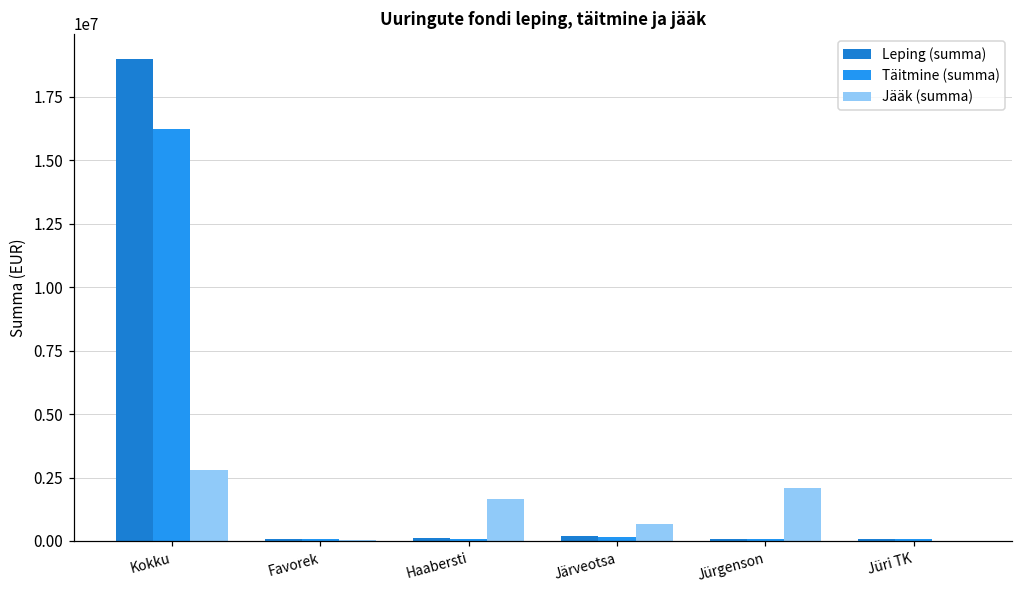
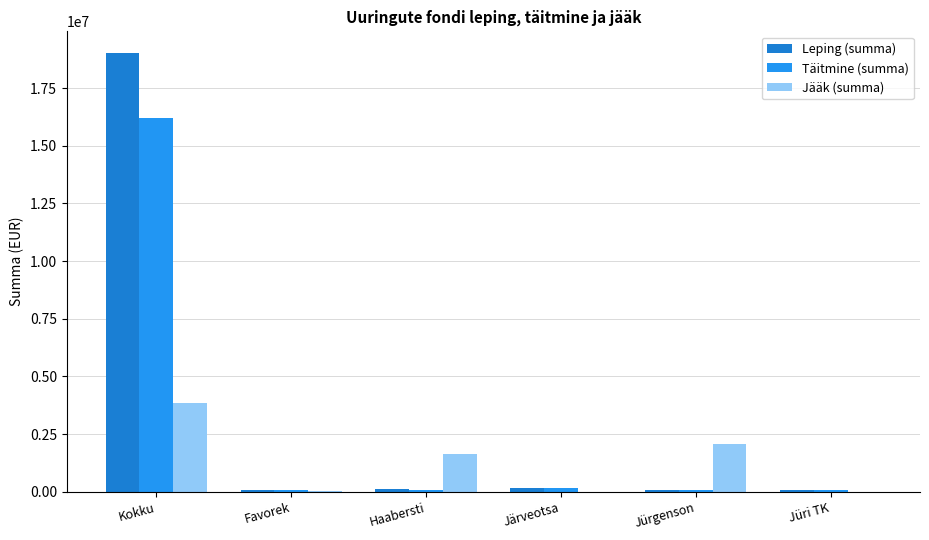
  {
    "Jääk (summa)": {
-     "Kokku": 2800000,
+     "Kokku": 3900000,
      "Haabersti": 1600000,
-     "Järveotsa": 700000,
+     "Järveotsa": 0,
      "Jürgenson": 2100000
    }
  }
